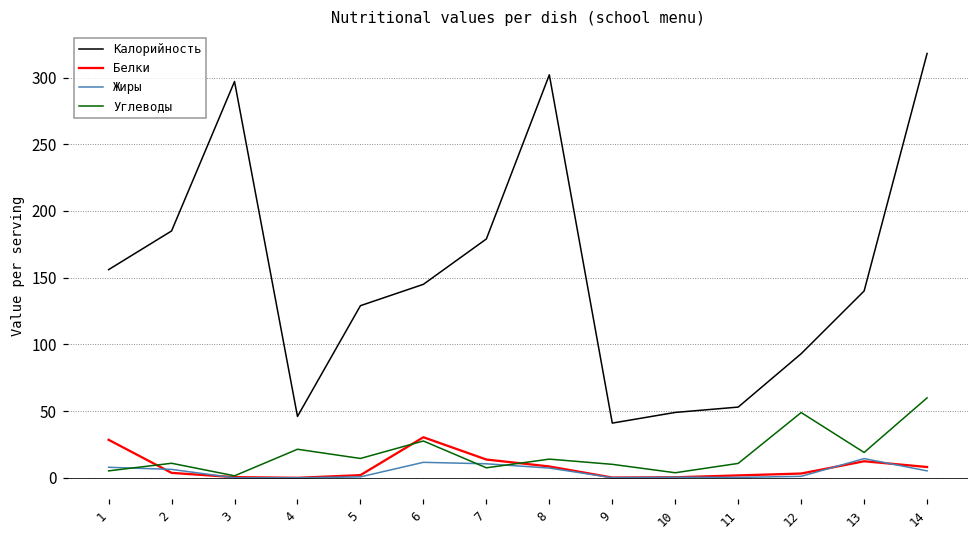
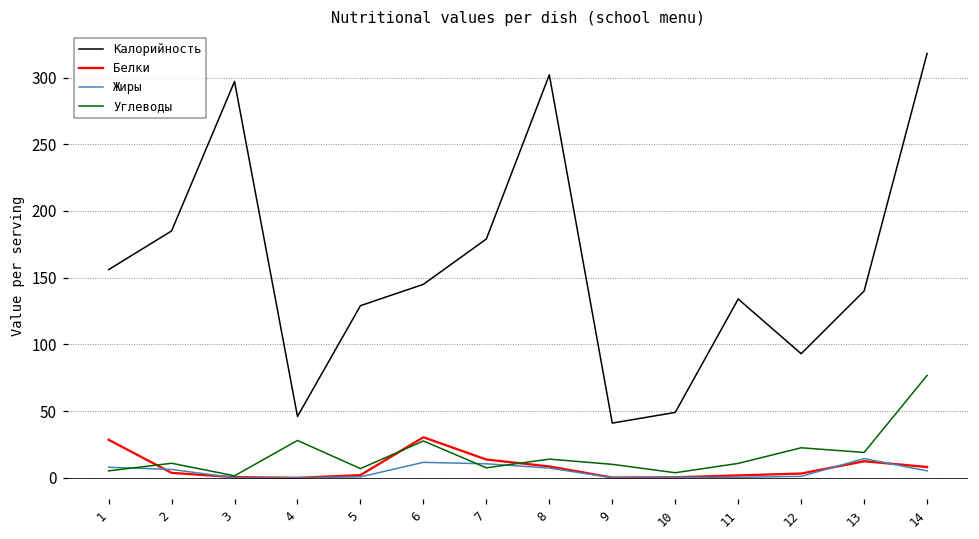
  {
    "Калорийность": {
      "1": 156,
      "2": 185,
      "3": 297,
      "4": 46,
      "5": 129,
      "6": 145,
      "7": 179,
      "8": 302,
      "9": 41,
      "10": 49,
-     "11": 53,
+     "11": 134,
      "12": 93,
      "13": 140,
      "14": 318
    },
    "Белки": {
      "1": 29,
      "2": 4,
      "6": 30,
      "7": 14,
      "14": 8
    },
    "Жиры": {
      "1": 8,
      "2": 6,
      "6": 12,
      "7": 11,
      "14": 5
    },
    "Углеводы": {
      "1": 5,
      "2": 11,
-     "4": 21,
-     "5": 15,
+     "4": 28,
+     "5": 7,
      "6": 28,
      "7": 8,
      "8": 14,
      "9": 10,
      "10": 4,
      "11": 11,
-     "12": 49,
+     "12": 23,
      "13": 19,
-     "14": 60
+     "14": 77
    }
  }
